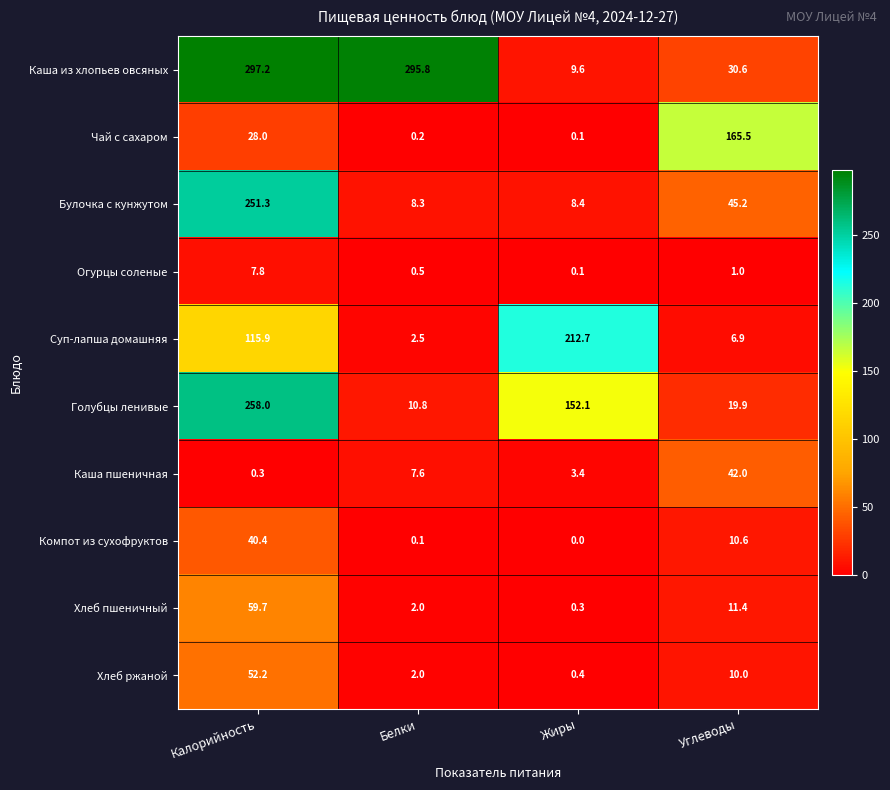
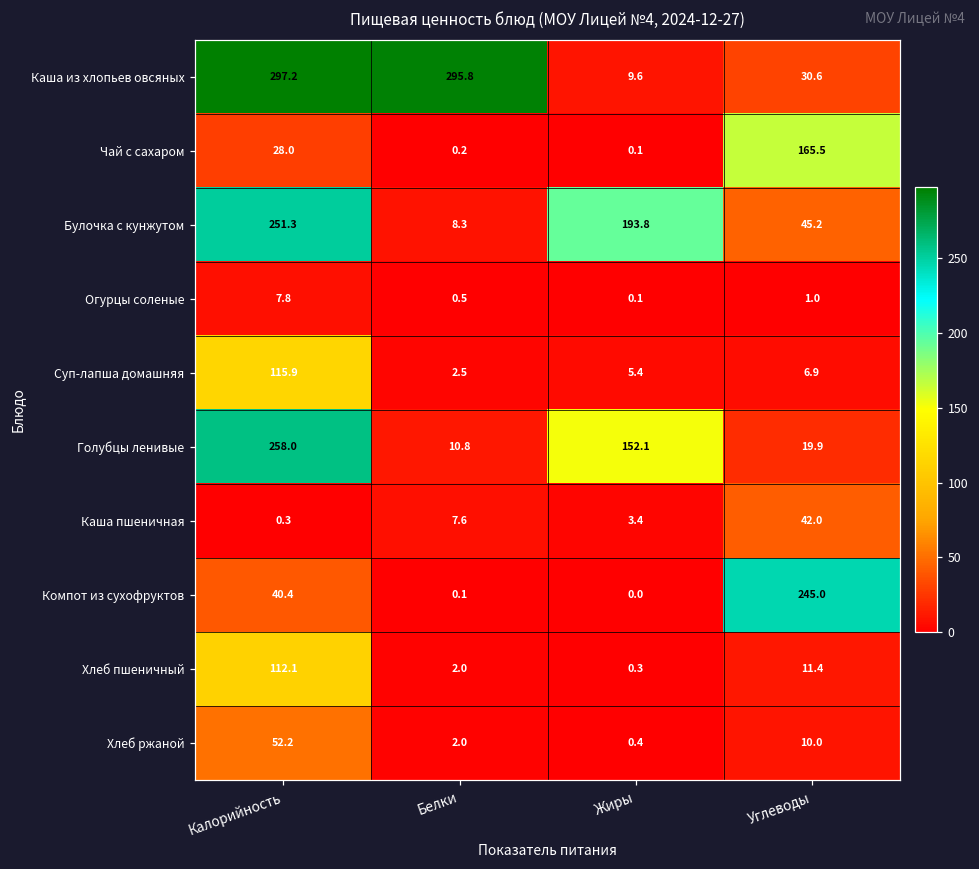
  {
    "Каша из хлопьев овсяных": {
      "Калорийность": 297.2,
      "Белки": 295.8,
      "Жиры": 9.6,
      "Углеводы": 30.6
    },
    "Чай с сахаром": {
      "Калорийность": 28.0,
      "Белки": 0.2,
      "Жиры": 0.1,
      "Углеводы": 165.5
    },
    "Булочка с кунжутом": {
      "Калорийность": 251.3,
      "Белки": 8.3,
-     "Жиры": 8.4,
+     "Жиры": 193.8,
      "Углеводы": 45.2
    },
    "Огурцы соленые": {
      "Калорийность": 7.8,
      "Белки": 0.5,
      "Жиры": 0.1,
      "Углеводы": 1.0
    },
    "Суп-лапша домашняя": {
      "Калорийность": 115.9,
      "Белки": 2.5,
-     "Жиры": 212.7,
+     "Жиры": 5.4,
      "Углеводы": 6.9
    },
    "Голубцы ленивые": {
      "Калорийность": 258.0,
      "Белки": 10.8,
      "Жиры": 152.1,
      "Углеводы": 19.9
    },
    "Каша пшеничная": {
      "Калорийность": 0.3,
      "Белки": 7.6,
      "Жиры": 3.4,
      "Углеводы": 42.0
    },
    "Компот из сухофруктов": {
      "Калорийность": 40.4,
      "Белки": 0.1,
      "Жиры": 0.0,
-     "Углеводы": 10.6
+     "Углеводы": 245.0
    },
    "Хлеб пшеничный": {
-     "Калорийность": 59.7,
+     "Калорийность": 112.1,
      "Белки": 2.0,
      "Жиры": 0.3,
      "Углеводы": 11.4
    },
    "Хлеб ржаной": {
      "Калорийность": 52.2,
      "Белки": 2.0,
      "Жиры": 0.4,
      "Углеводы": 10.0
    }
  }
